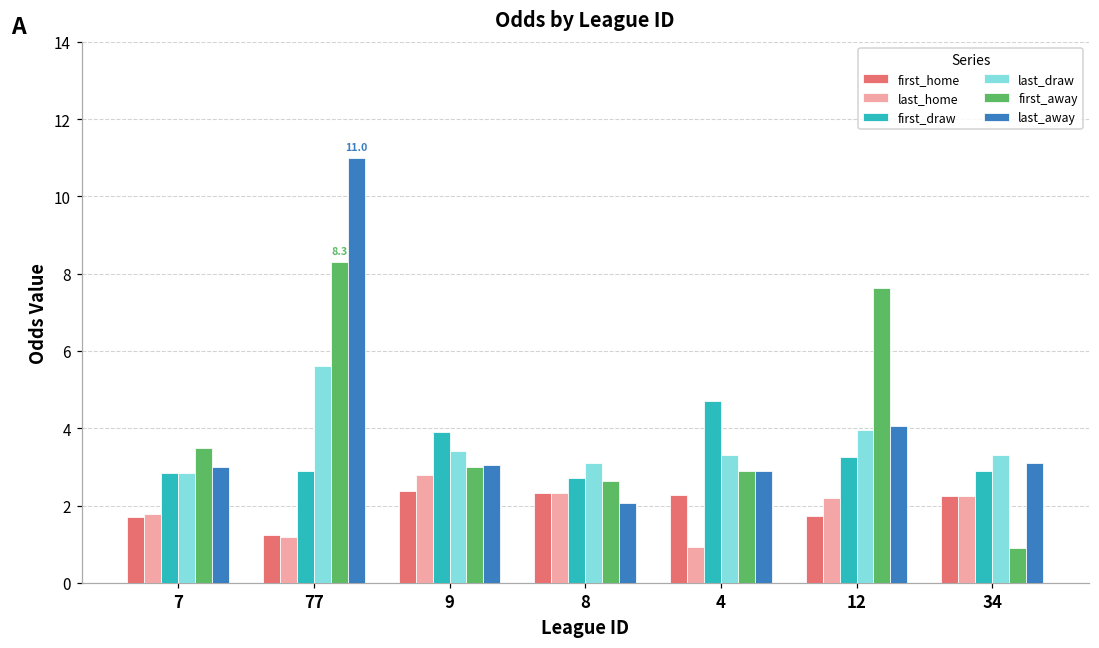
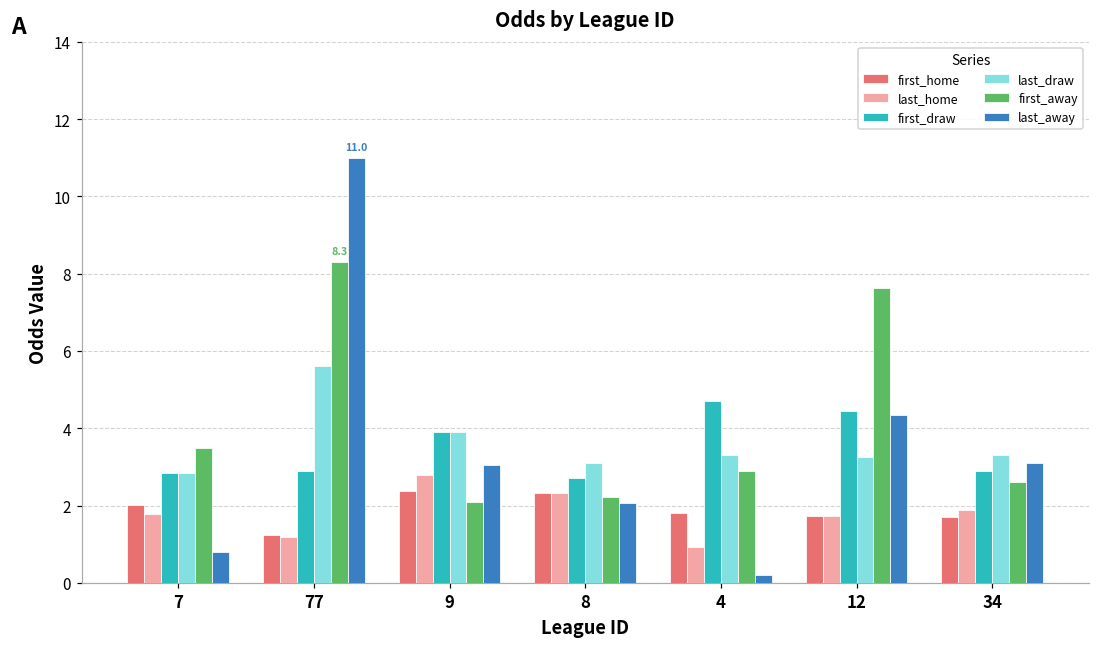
  {
    "first_home": {
-     "7": 1.7,
+     "7": 2.0,
      "77": 1.2,
      "9": 2.4,
      "8": 2.3,
-     "4": 2.3,
+     "4": 1.8,
      "12": 1.7,
-     "34": 2.3
+     "34": 1.7
    },
    "last_home": {
      "7": 1.8,
      "77": 1.2,
      "9": 2.8,
      "8": 2.3,
      "4": 0.9,
-     "12": 2.2,
-     "34": 2.3
+     "12": 1.7,
+     "34": 1.9
    },
    "first_draw": {
      "7": 2.8,
      "77": 2.9,
      "9": 3.9,
      "8": 2.7,
      "4": 4.7,
-     "12": 3.3,
+     "12": 4.5,
      "34": 2.9
    },
    "last_draw": {
      "7": 2.8,
      "77": 5.6,
-     "9": 3.4,
+     "9": 3.9,
      "8": 3.1,
      "4": 3.3,
-     "12": 4.0,
+     "12": 3.3,
      "34": 3.3
    },
    "first_away": {
      "7": 3.5,
-     "9": 3.0,
-     "8": 2.6,
+     "9": 2.1,
+     "8": 2.2,
      "4": 2.9,
      "12": 7.6,
-     "34": 0.9
+     "34": 2.6
    },
    "last_away": {
-     "7": 3.0,
+     "7": 0.8,
      "9": 3.1,
      "8": 2.1,
-     "4": 2.9,
-     "12": 4.1,
+     "4": 0.2,
+     "12": 4.3,
      "34": 3.1
    }
  }
